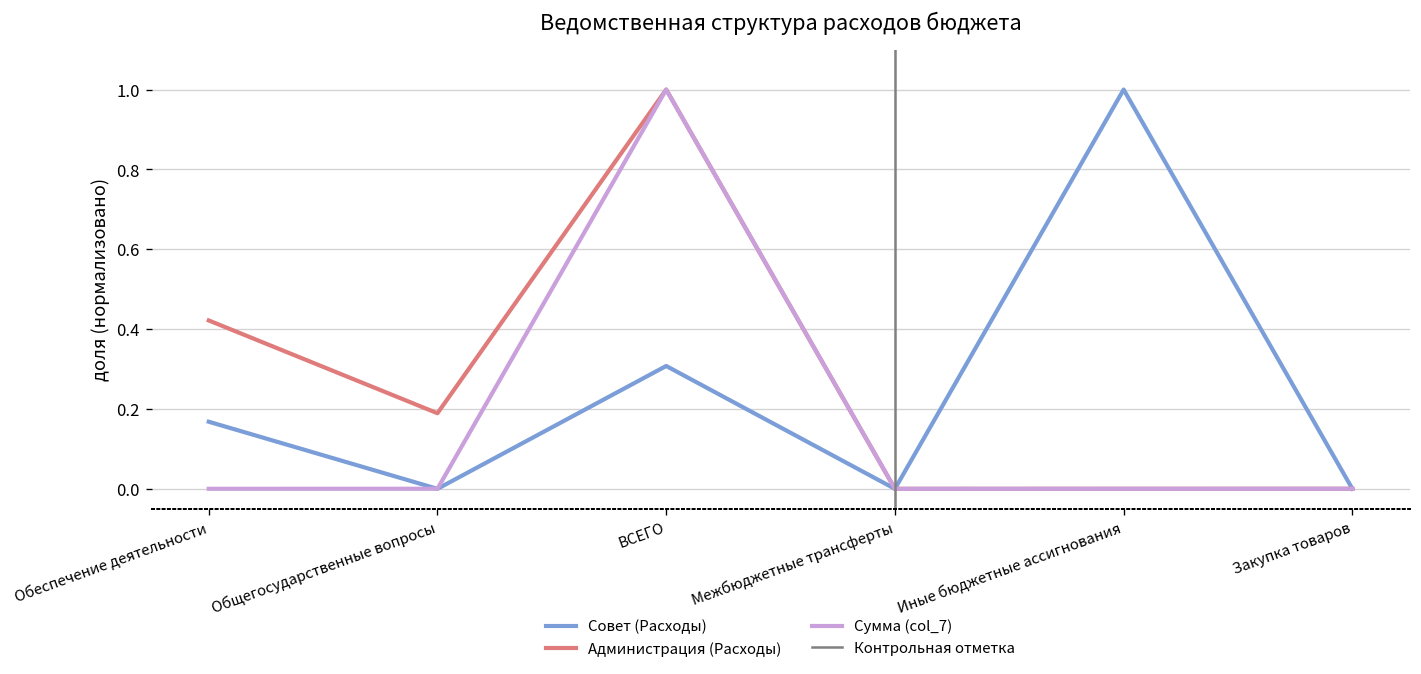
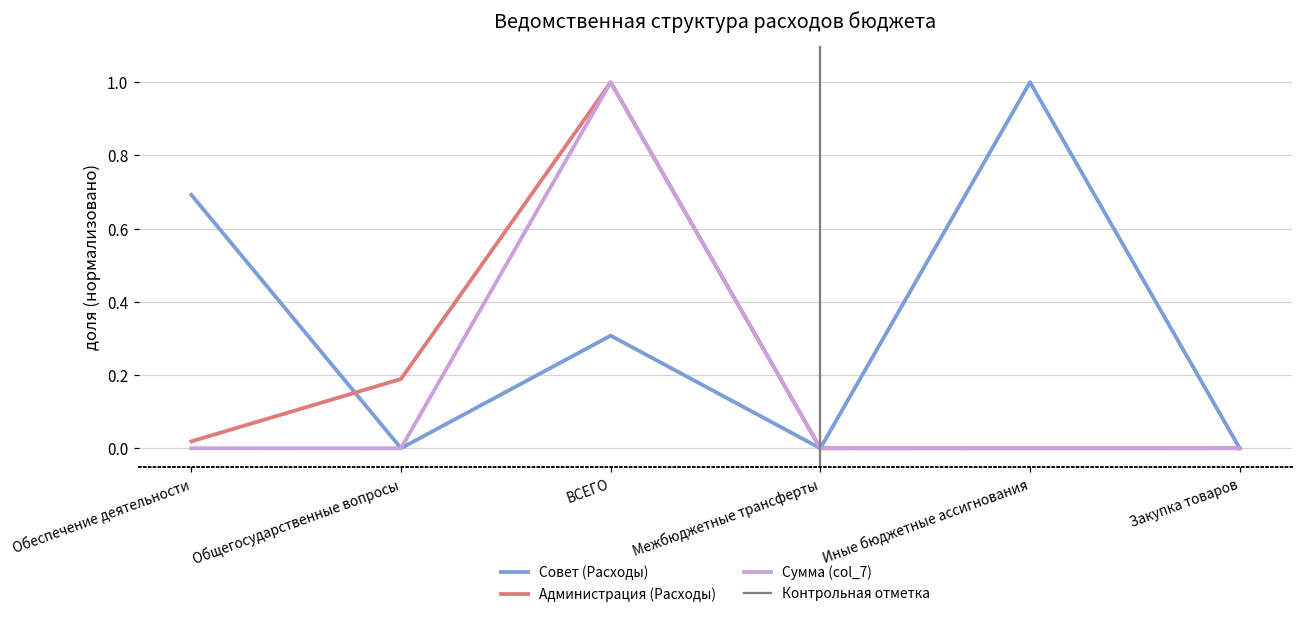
  {
    "Совет (Расходы)": {
-     "Обеспечение деятельности": 0.17,
+     "Обеспечение деятельности": 0.69,
      "ВСЕГО": 0.31,
      "Иные бюджетные ассигнования": 1.00
    },
    "Администрация (Расходы)": {
-     "Обеспечение деятельности": 0.42,
+     "Обеспечение деятельности": 0.02,
      "Общегосударственные вопросы": 0.19
    },
    "Сумма (col_7)": {
      "Обеспечение деятельности": 0.00
    }
  }
